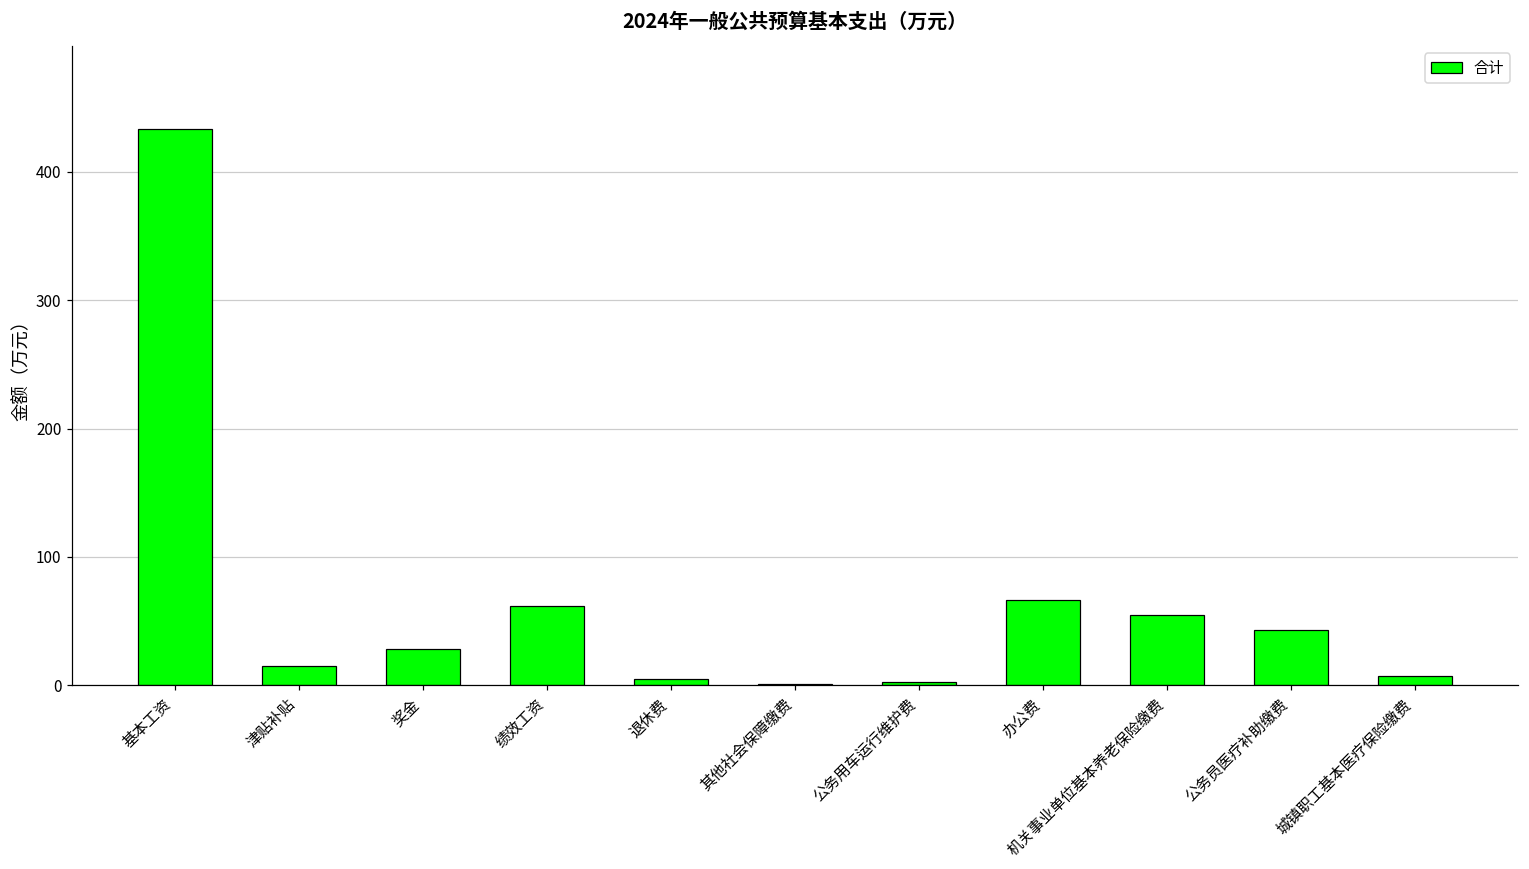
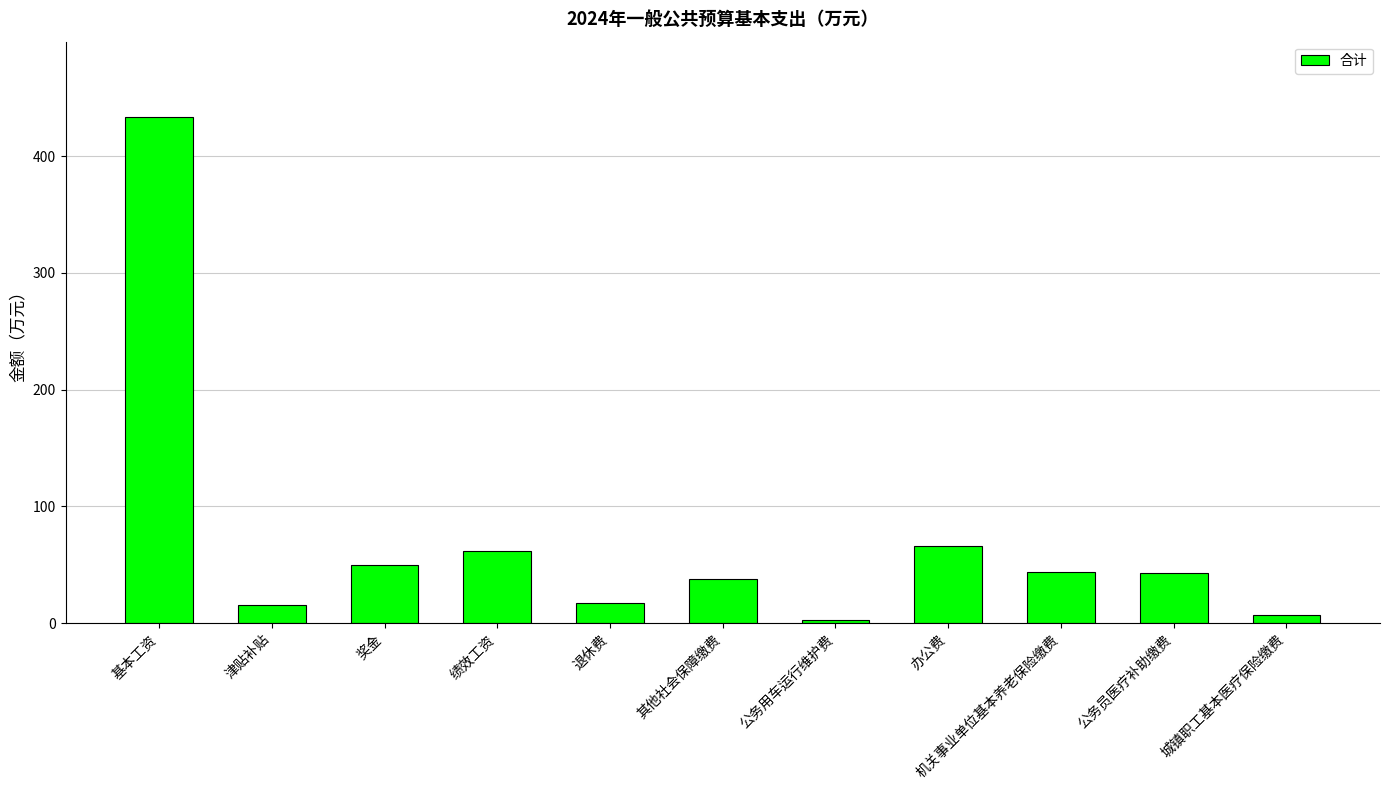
  {
    "基本工资": 433,
    "津贴补贴": 15,
-   "奖金": 28,
+   "奖金": 50,
    "绩效工资": 62,
-   "退休费": 5,
-   "其他社会保障缴费": 1,
+   "退休费": 17,
+   "其他社会保障缴费": 38,
    "公务用车运行维护费": 2,
    "办公费": 66,
-   "机关事业单位基本养老保险缴费": 54,
+   "机关事业单位基本养老保险缴费": 44,
    "公务员医疗补助缴费": 43,
    "城镇职工基本医疗保险缴费": 7
  }
